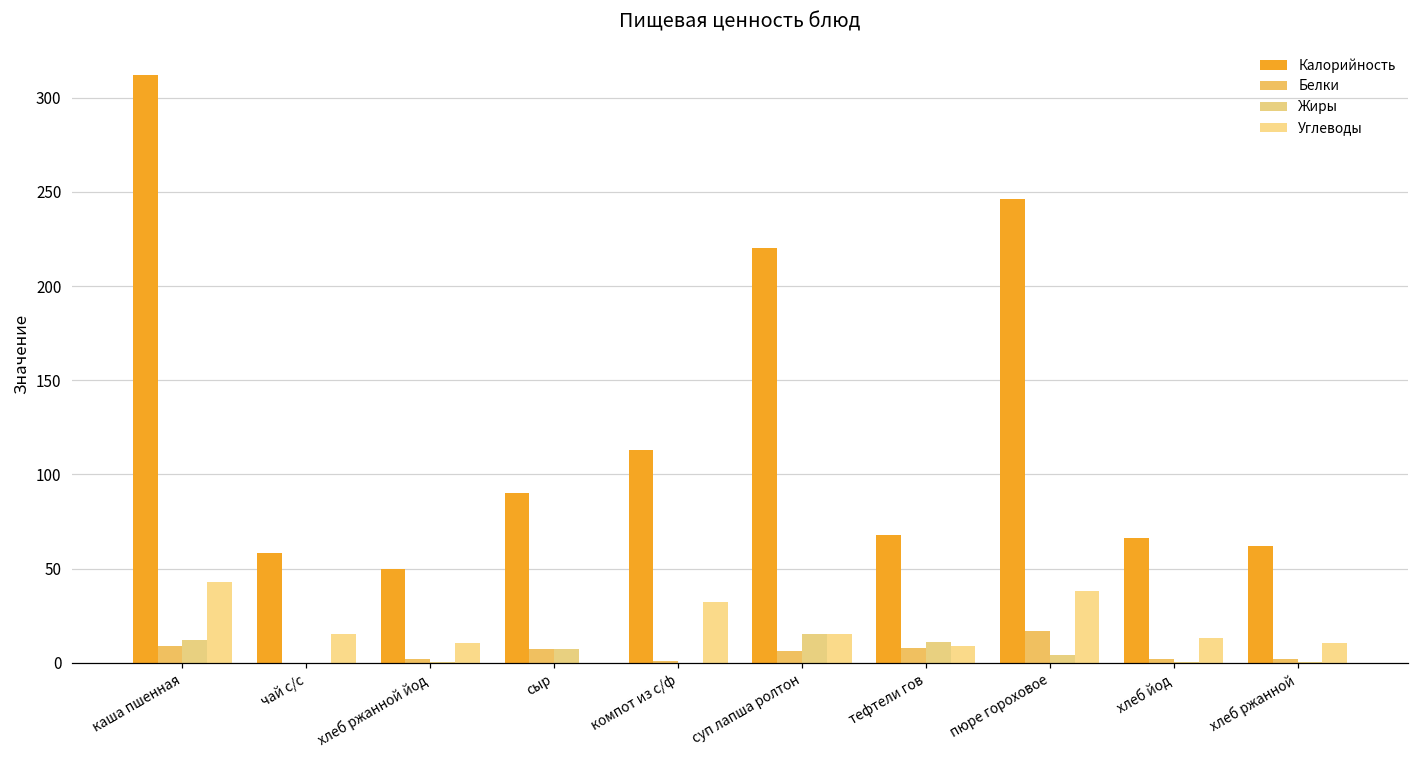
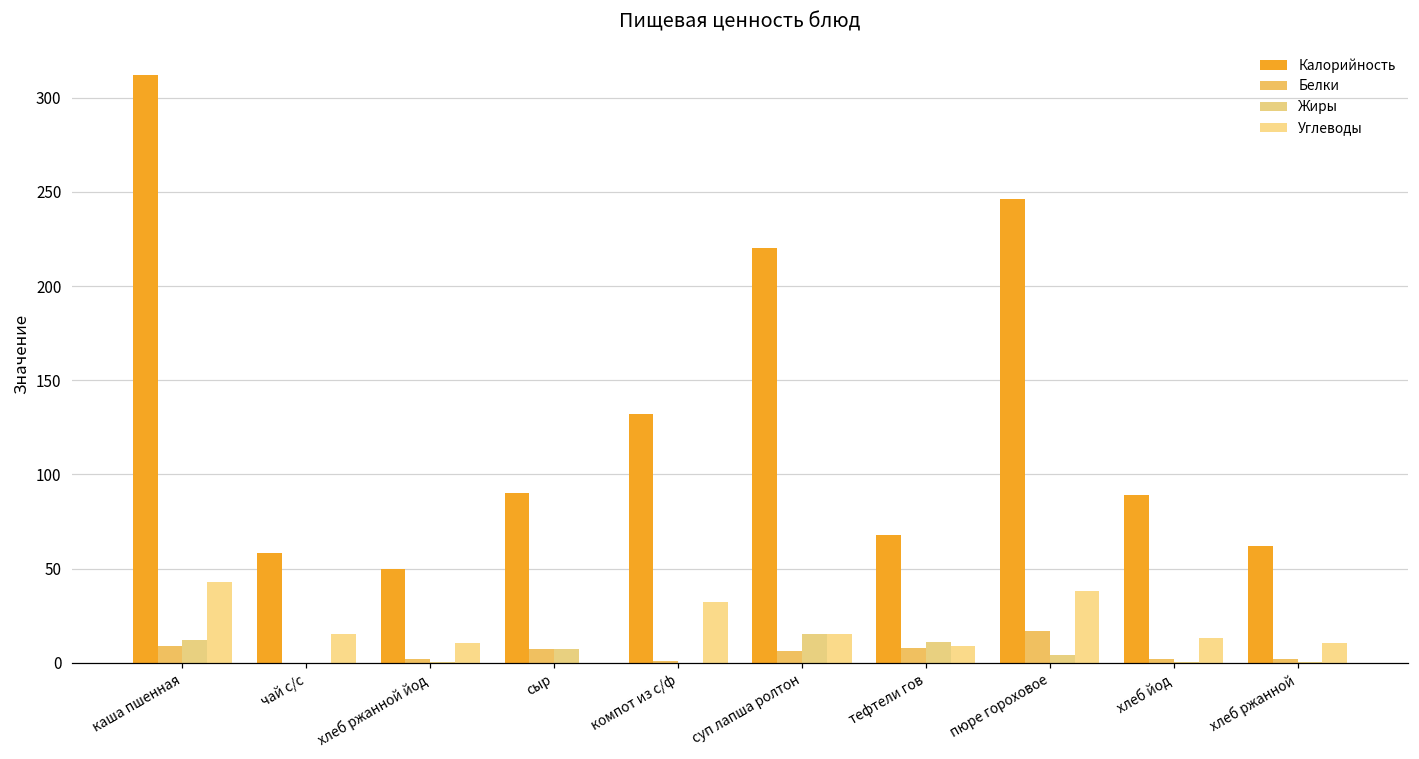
  {
    "Калорийность": {
      "каша пшенная": 312,
      "чай с/с": 58,
      "хлеб ржанной йод": 50,
      "сыр": 90,
-     "компот из с/ф": 113,
+     "компот из с/ф": 132,
      "суп лапша ролтон": 220,
      "тефтели гов": 68,
      "пюре гороховое": 246,
-     "хлеб йод": 66,
+     "хлеб йод": 89,
      "хлеб ржанной": 62
    }
  }
